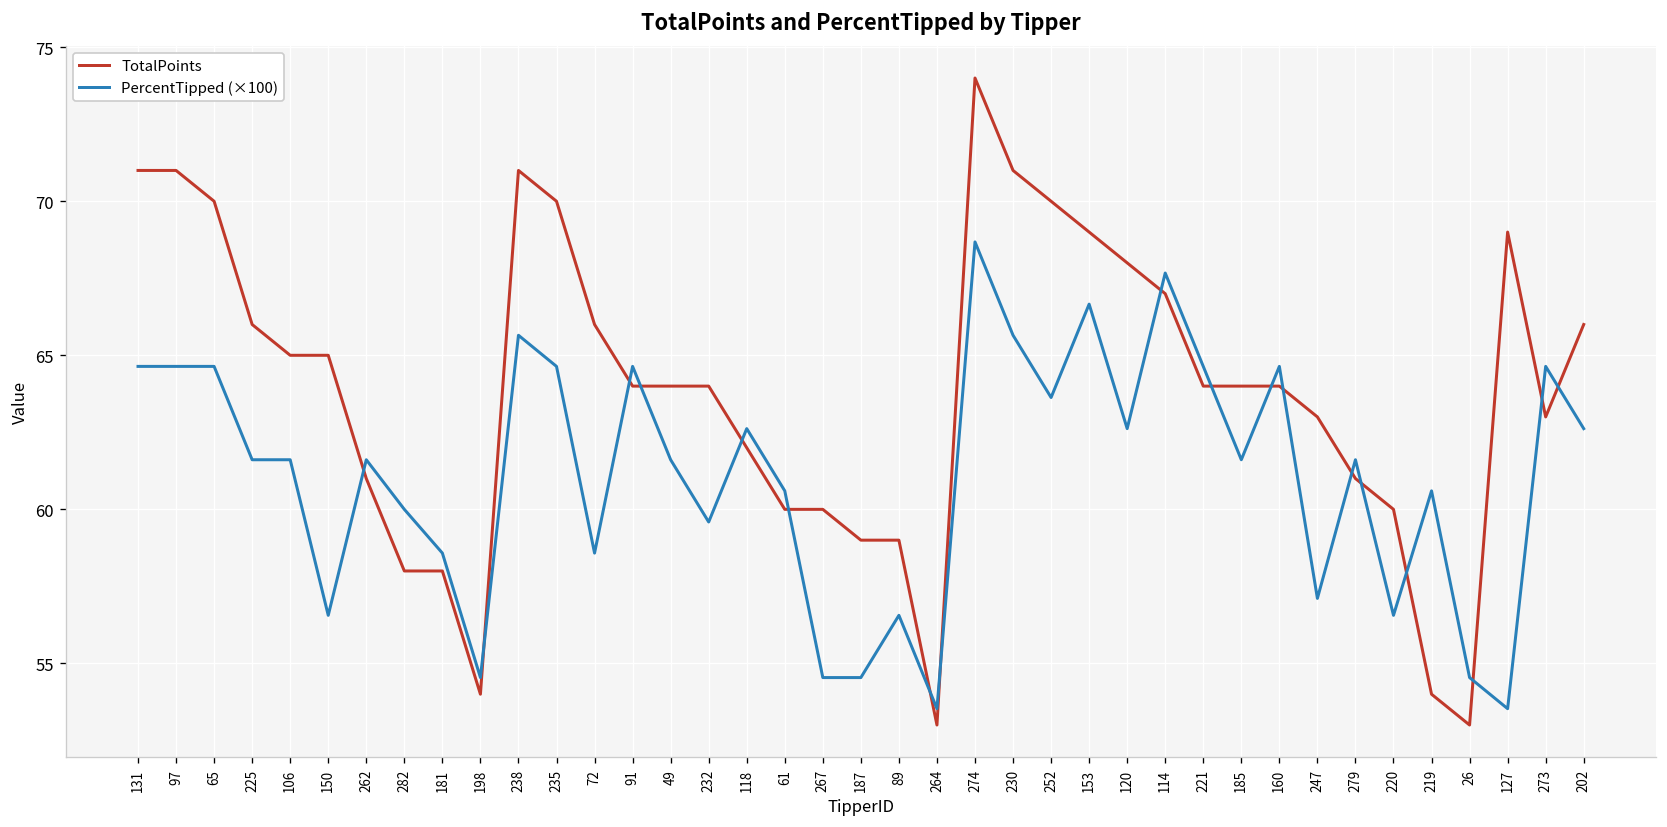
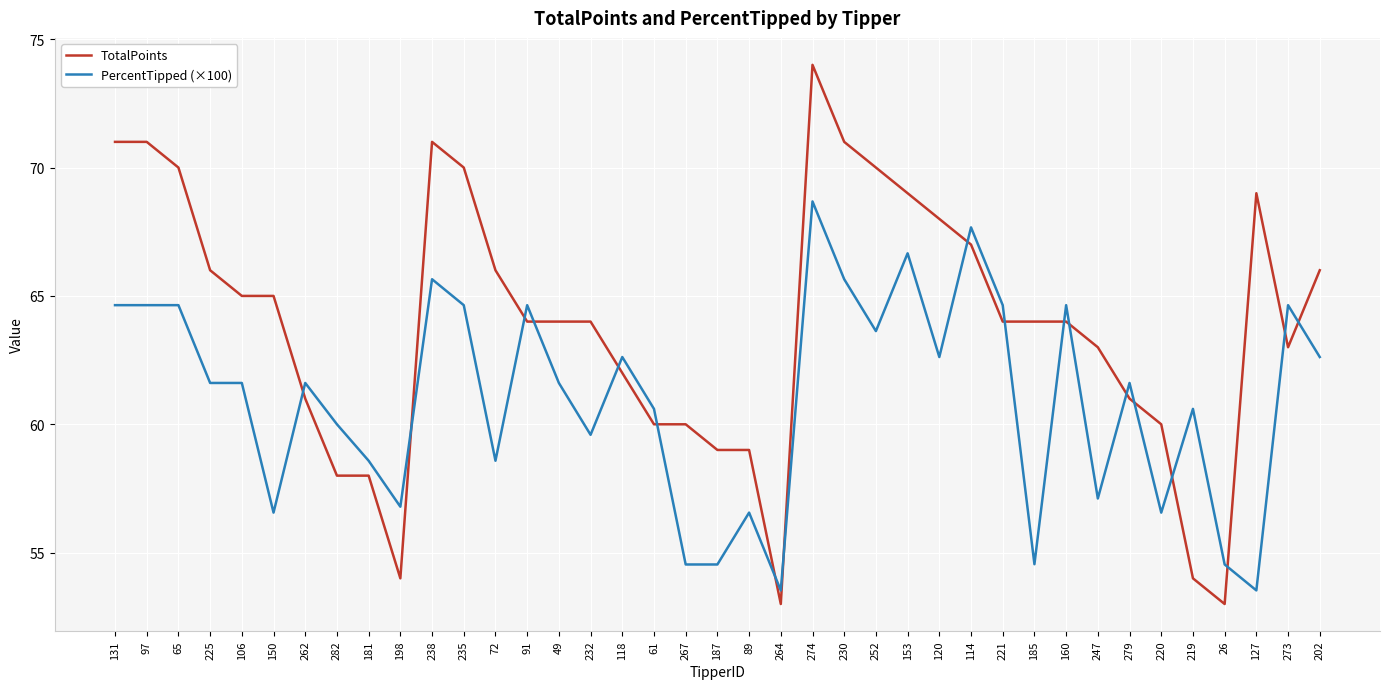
  {
    "TotalPoints": {
      "131": 71.0,
      "97": 71.0,
      "65": 70.0,
      "225": 66.0,
      "106": 65.0,
      "150": 65.0,
      "262": 61.0,
      "282": 58.0,
      "181": 58.0,
      "198": 54.0,
      "238": 71.0,
      "235": 70.0,
      "72": 66.0,
      "91": 64.0,
      "49": 64.0,
      "232": 64.0,
      "118": 62.0,
      "61": 60.0,
      "267": 60.0,
      "187": 59.0,
      "89": 59.0,
      "264": 53.0,
      "274": 74.0,
      "230": 71.0,
      "252": 70.0,
      "153": 69.0,
      "120": 68.0,
      "114": 67.0,
      "221": 64.0,
      "185": 64.0,
      "160": 64.0,
      "247": 63.0,
      "279": 61.0,
      "220": 60.0,
      "219": 54.0,
      "26": 53.0,
      "127": 69.0,
      "273": 63.0,
      "202": 66.0
    },
    "PercentTipped (×100)": {
      "131": 64.6,
      "97": 64.6,
      "65": 64.6,
      "225": 61.6,
      "106": 61.6,
      "150": 56.6,
      "262": 61.6,
      "282": 60.0,
      "181": 58.6,
-     "198": 54.5,
+     "198": 56.8,
      "238": 65.6,
      "235": 64.6,
      "72": 58.6,
      "91": 64.6,
      "49": 61.6,
      "232": 59.6,
      "118": 62.6,
      "61": 60.6,
      "267": 54.5,
      "187": 54.5,
      "89": 56.6,
      "264": 53.5,
      "274": 68.7,
      "230": 65.6,
      "252": 63.6,
      "153": 66.7,
      "120": 62.6,
      "114": 67.7,
      "221": 64.6,
-     "185": 61.6,
+     "185": 54.6,
      "160": 64.6,
      "247": 57.1,
      "279": 61.6,
      "220": 56.6,
      "219": 60.6,
      "26": 54.5,
      "127": 53.5,
      "273": 64.6,
      "202": 62.6
    }
  }
